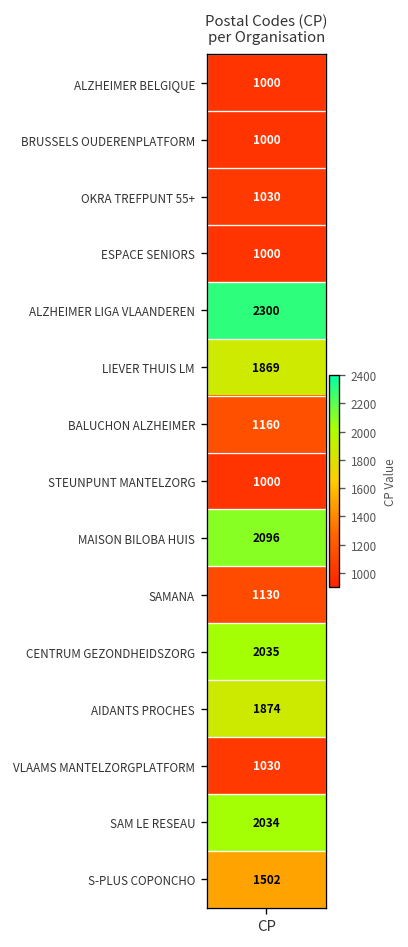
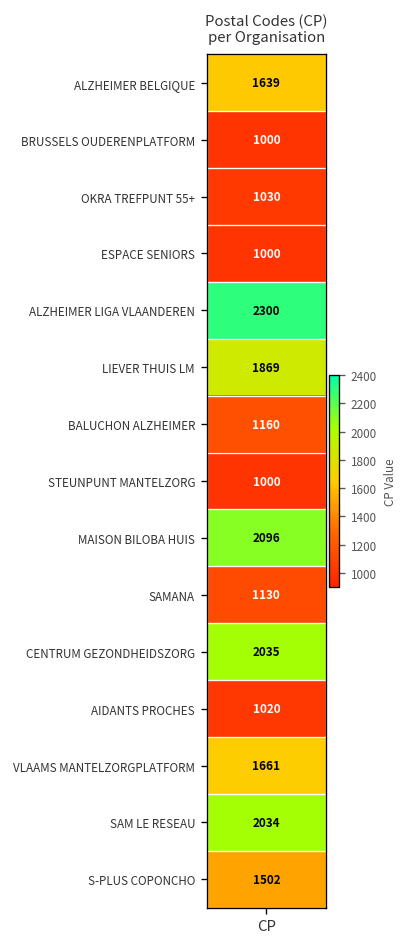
  {
    "ALZHEIMER BELGIQUE": {
-     "CP": 1000
+     "CP": 1639
    },
    "BRUSSELS OUDERENPLATFORM": {
      "CP": 1000
    },
    "OKRA TREFPUNT 55+": {
      "CP": 1030
    },
    "ESPACE SENIORS": {
      "CP": 1000
    },
    "ALZHEIMER LIGA VLAANDEREN": {
      "CP": 2300
    },
    "LIEVER THUIS LM": {
      "CP": 1869
    },
    "BALUCHON ALZHEIMER": {
      "CP": 1160
    },
    "STEUNPUNT MANTELZORG": {
      "CP": 1000
    },
    "MAISON BILOBA HUIS": {
      "CP": 2096
    },
    "SAMANA": {
      "CP": 1130
    },
    "CENTRUM GEZONDHEIDSZORG": {
      "CP": 2035
    },
    "AIDANTS PROCHES": {
-     "CP": 1874
+     "CP": 1020
    },
    "VLAAMS MANTELZORGPLATFORM": {
-     "CP": 1030
+     "CP": 1661
    },
    "SAM LE RESEAU": {
      "CP": 2034
    },
    "S-PLUS COPONCHO": {
      "CP": 1502
    }
  }
